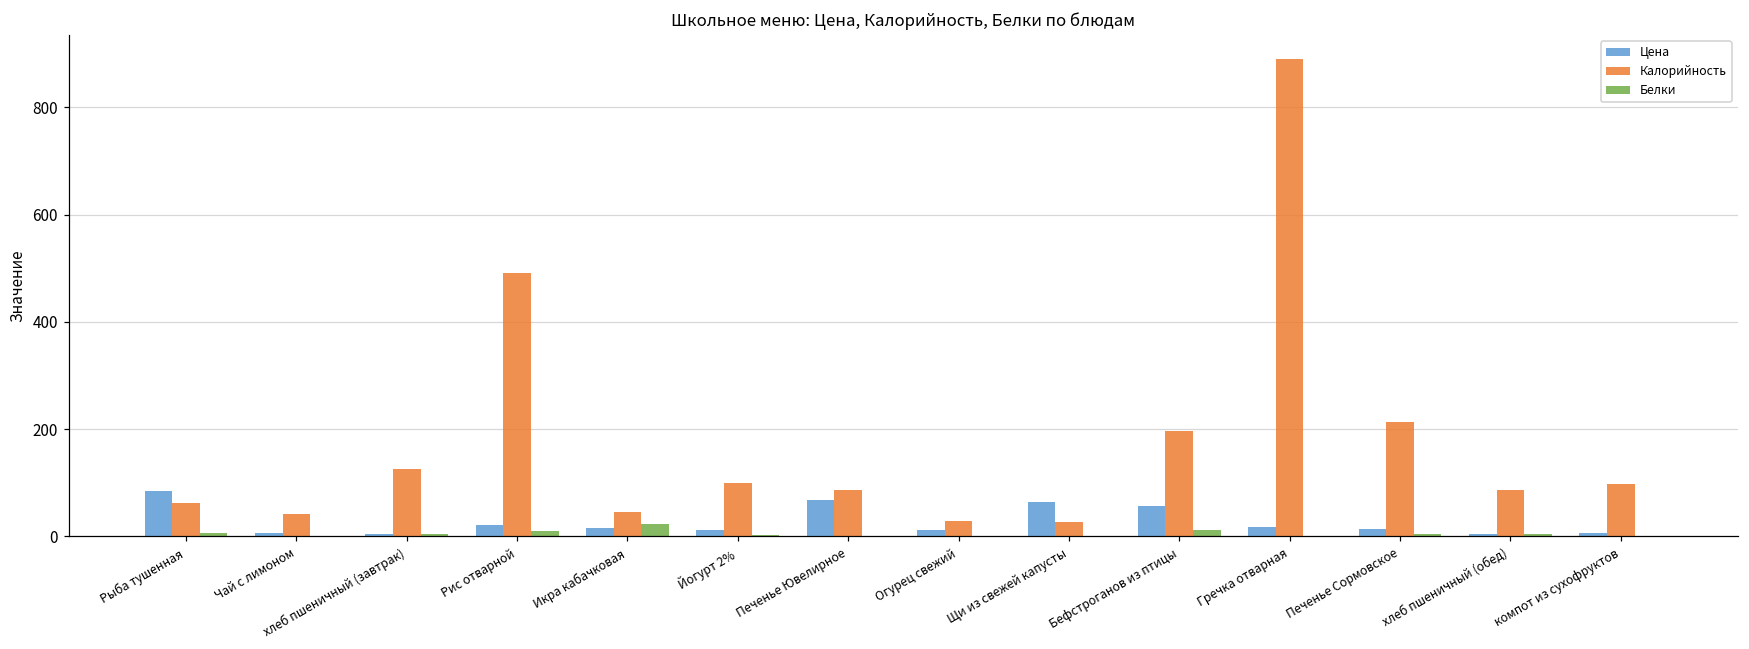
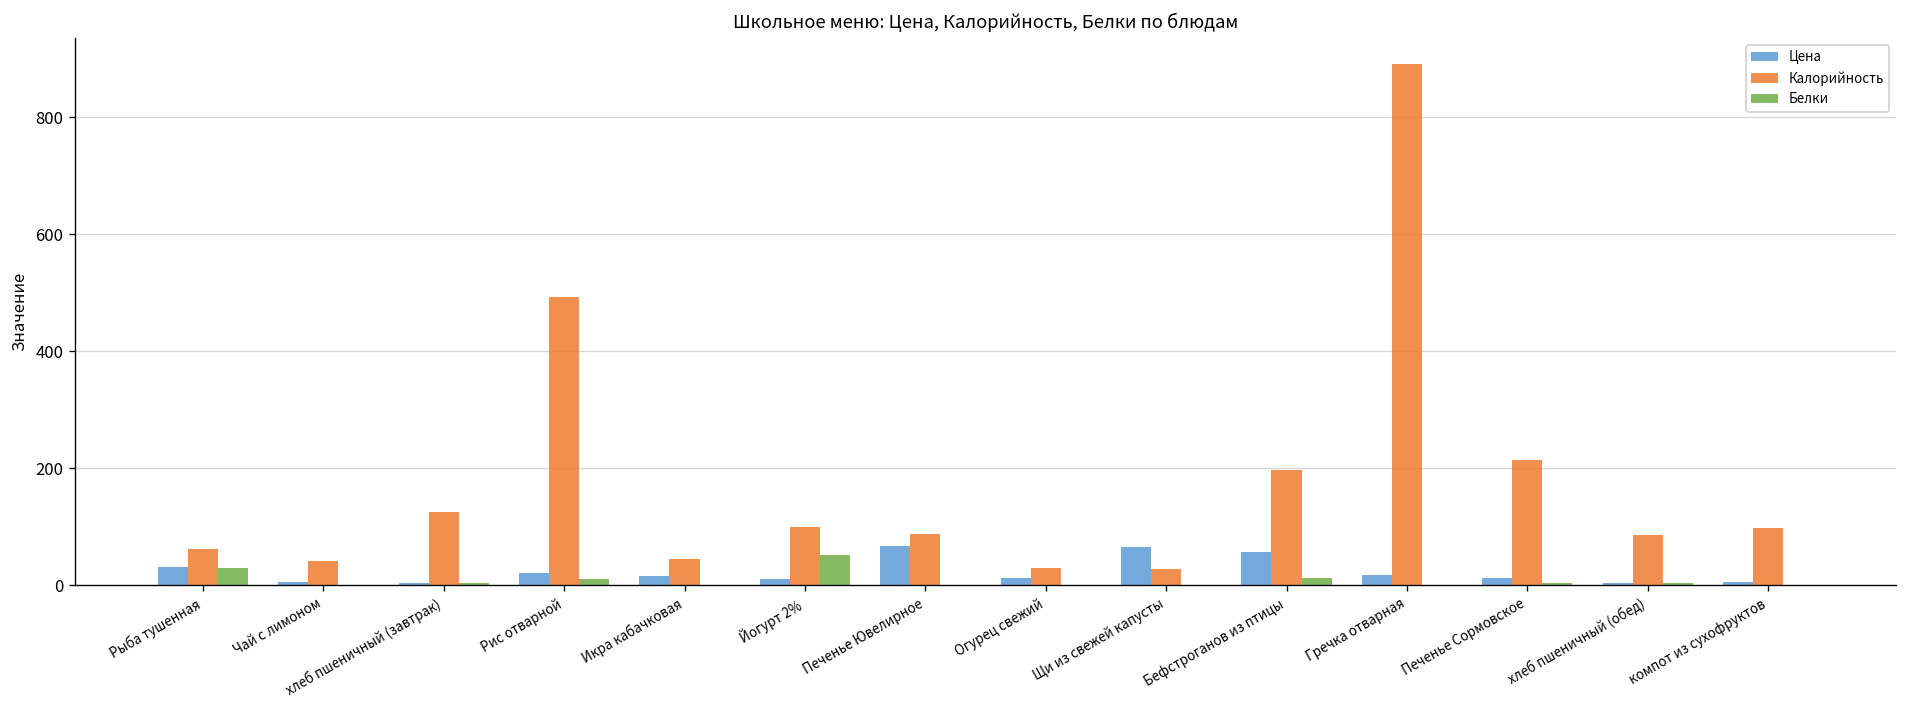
  {
    "Цена": {
-     "Рыба тушенная": 80,
+     "Рыба тушенная": 30,
      "Чай с лимоном": 10,
      "Рис отварной": 20,
      "Икра кабачковая": 20,
      "Йогурт 2%": 10,
      "Печенье Ювелирное": 70,
      "Огурец свежий": 10,
      "Щи из свежей капусты": 60,
      "Бефстроганов из птицы": 60,
      "Гречка отварная": 20,
      "Печенье Сормовское": 10,
      "компот из сухофруктов": 10
    },
    "Калорийность": {
      "Рыба тушенная": 60,
      "Чай с лимоном": 40,
      "хлеб пшеничный (завтрак)": 130,
      "Рис отварной": 490,
      "Икра кабачковая": 50,
      "Йогурт 2%": 100,
      "Печенье Ювелирное": 90,
      "Огурец свежий": 30,
      "Щи из свежей капусты": 30,
      "Бефстроганов из птицы": 200,
      "Гречка отварная": 890,
      "Печенье Сормовское": 210,
      "хлеб пшеничный (обед)": 90,
      "компот из сухофруктов": 100
    },
    "Белки": {
-     "Рыба тушенная": 10,
+     "Рыба тушенная": 30,
      "Рис отварной": 10,
-     "Икра кабачковая": 20,
-     "Йогурт 2%": 0,
+     "Икра кабачковая": 0,
+     "Йогурт 2%": 50,
      "Бефстроганов из птицы": 10,
      "компот из сухофруктов": 0
    }
  }
